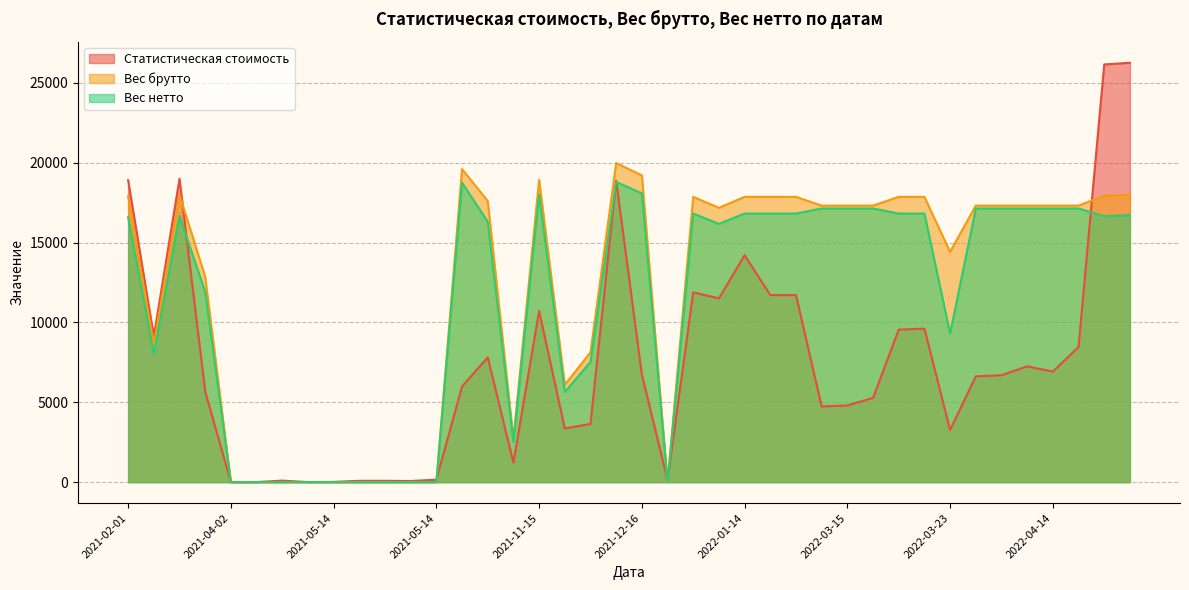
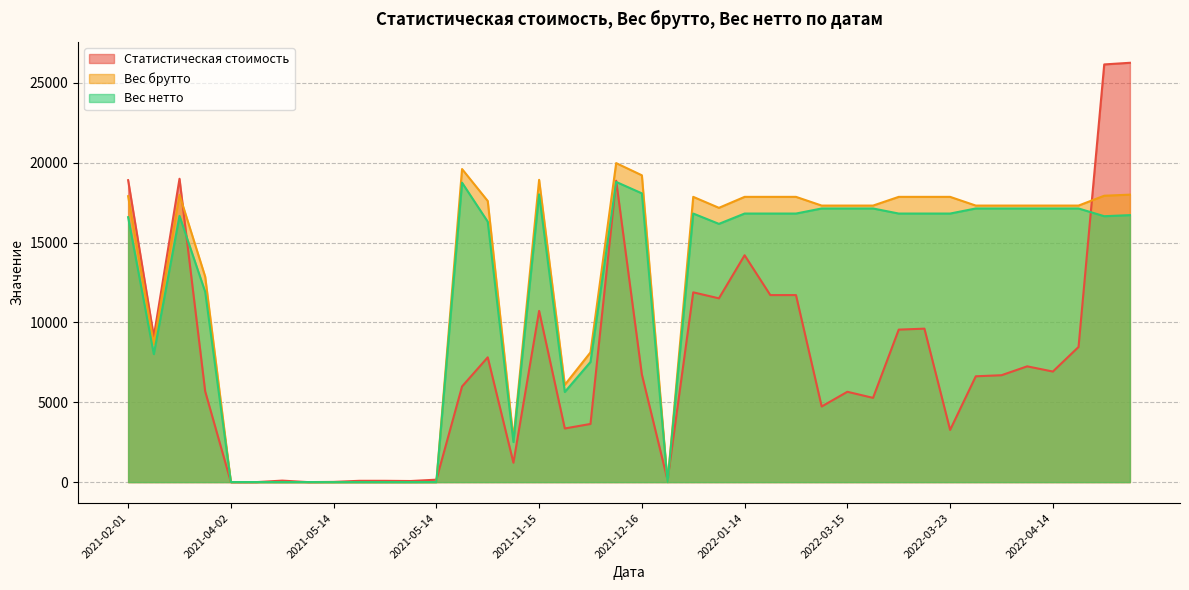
  {
    "Статистическая стоимость": {
      "2021-12-16": 6700,
      "2022-01-14": 14200,
-     "2022-03-15": 4800,
+     "2022-03-15": 5700,
      "2022-03-23": 3300,
      "2022-04-14": 6900
    },
    "Вес брутто": {
      "2021-12-16": 19200,
      "2022-01-14": 17900,
      "2022-03-15": 17300,
-     "2022-03-23": 14400,
+     "2022-03-23": 17900,
      "2022-04-14": 17300
    },
    "Вес нетто": {
      "2021-12-16": 18100,
      "2022-01-14": 16800,
      "2022-03-15": 17100,
-     "2022-03-23": 9300,
+     "2022-03-23": 16800,
      "2022-04-14": 17100
    }
  }
